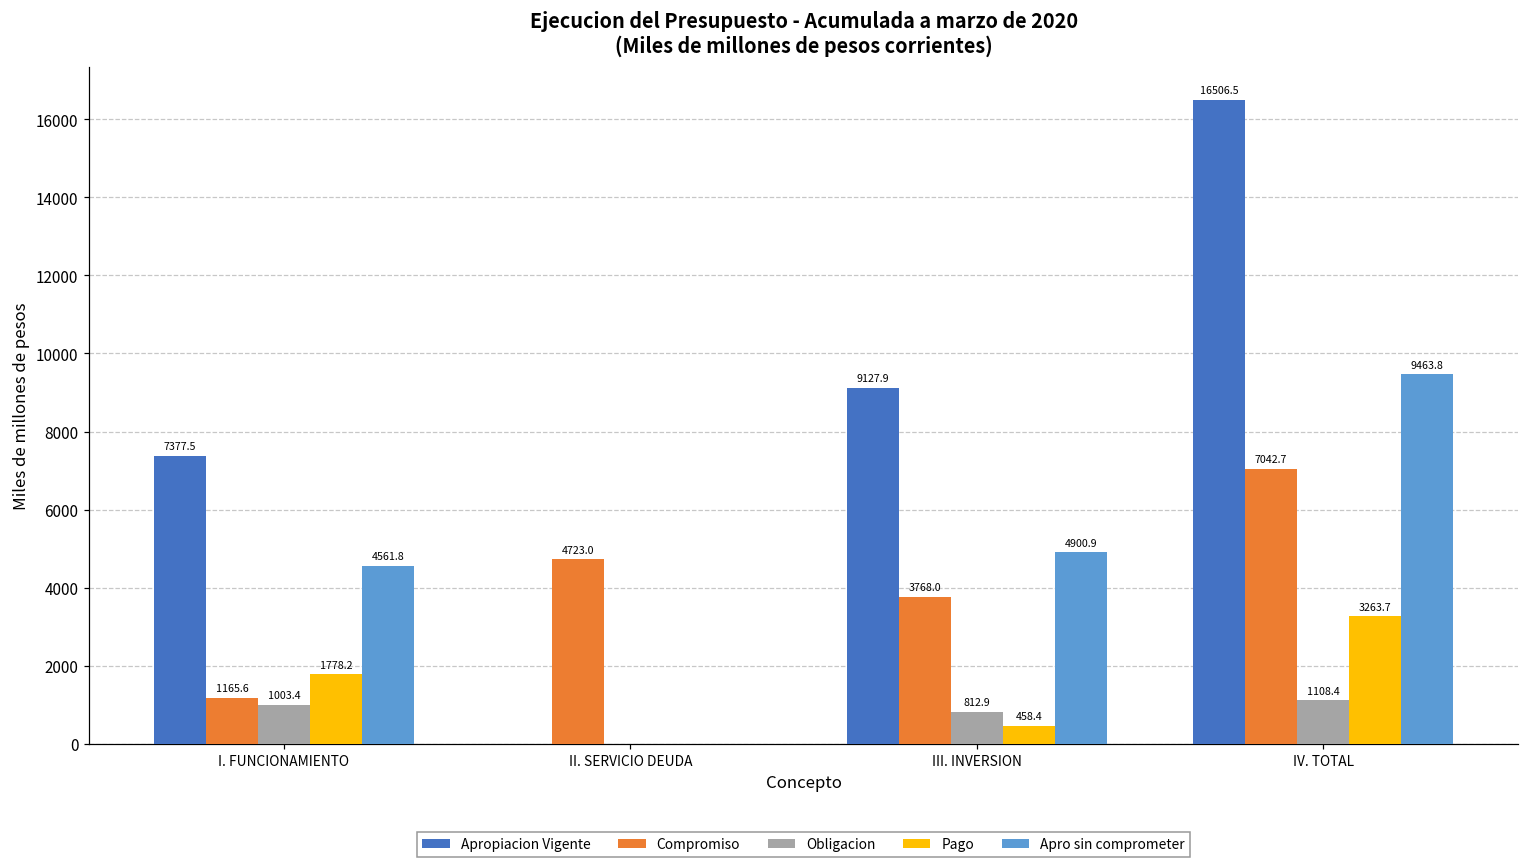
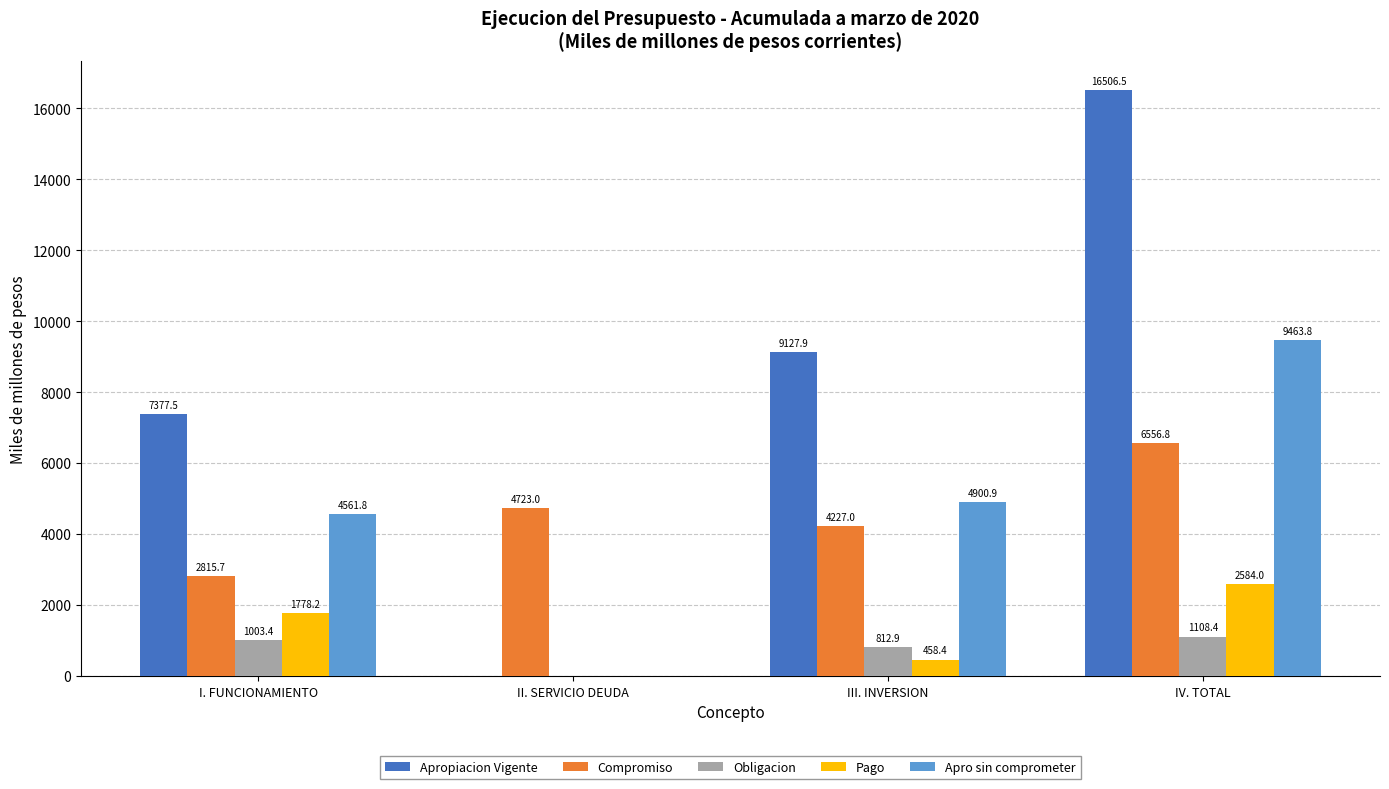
  {
    "Compromiso": {
-     "I. FUNCIONAMIENTO": 1165.6,
+     "I. FUNCIONAMIENTO": 2815.7,
      "II. SERVICIO DEUDA": 4723.0,
-     "III. INVERSION": 3768.0,
-     "IV. TOTAL": 7042.7
+     "III. INVERSION": 4227.0,
+     "IV. TOTAL": 6556.8
    },
    "Obligacion": {
      "I. FUNCIONAMIENTO": 1003.4,
      "III. INVERSION": 812.9,
      "IV. TOTAL": 1108.4
    },
    "Pago": {
      "I. FUNCIONAMIENTO": 1778.2,
      "III. INVERSION": 458.4,
-     "IV. TOTAL": 3263.7
+     "IV. TOTAL": 2584.0
    }
  }
